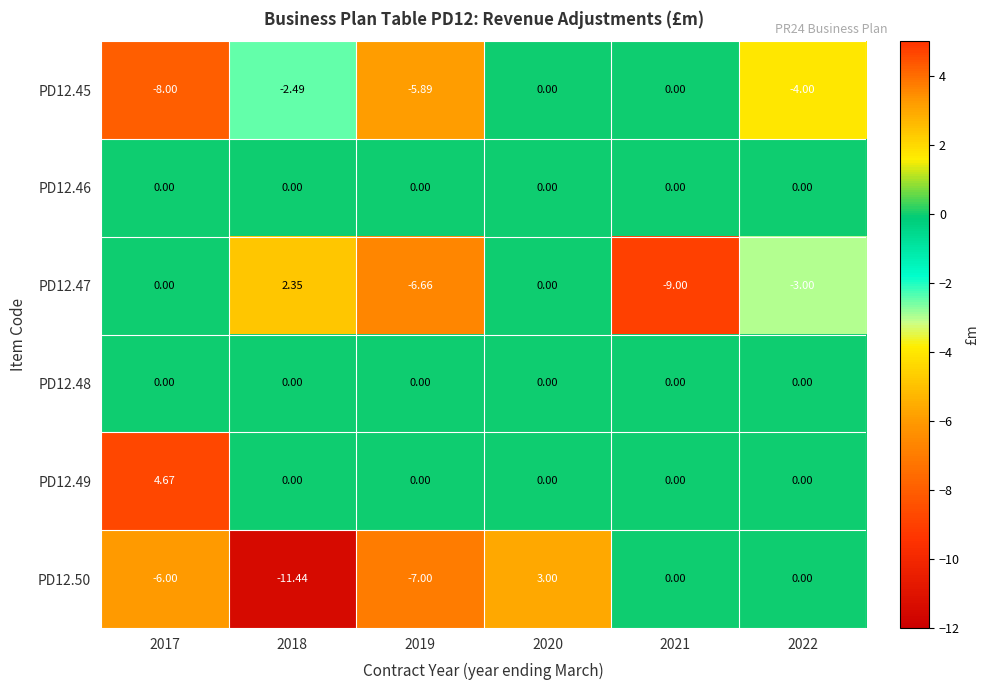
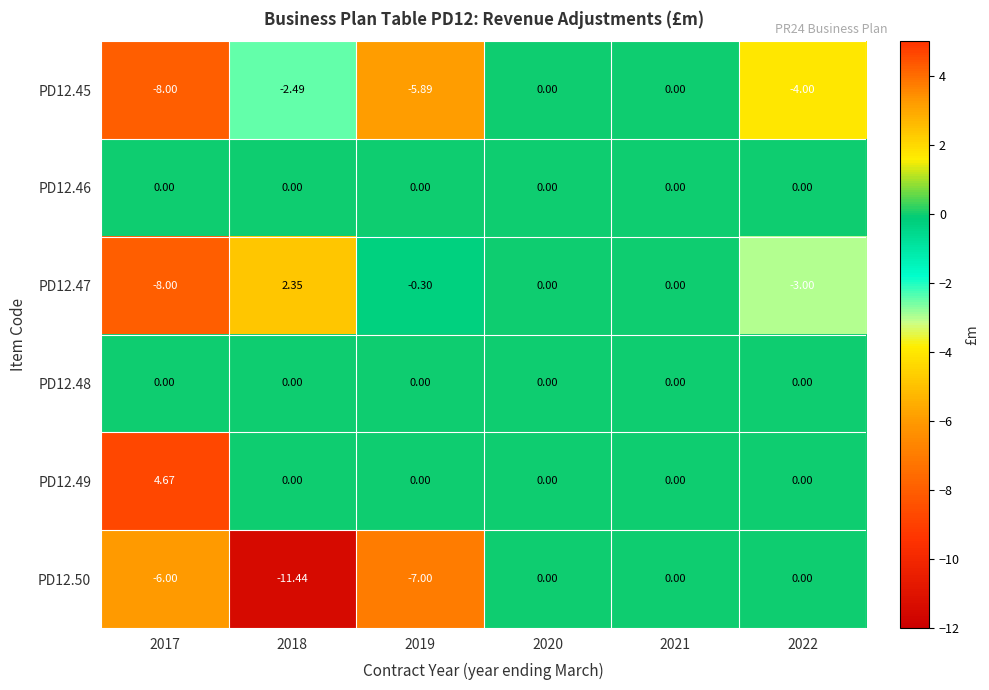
  {
    "PD12.45": {
      "2017": -8.00,
      "2018": -2.49,
      "2019": -5.89,
      "2020": 0.00,
      "2021": 0.00,
      "2022": -4.00
    },
    "PD12.46": {
      "2017": 0.00,
      "2018": 0.00,
      "2019": 0.00,
      "2020": 0.00,
      "2021": 0.00,
      "2022": 0.00
    },
    "PD12.47": {
-     "2017": 0.00,
+     "2017": -8.00,
      "2018": 2.35,
-     "2019": -6.66,
+     "2019": -0.30,
      "2020": 0.00,
-     "2021": -9.00,
+     "2021": 0.00,
      "2022": -3.00
    },
    "PD12.48": {
      "2017": 0.00,
      "2018": 0.00,
      "2019": 0.00,
      "2020": 0.00,
      "2021": 0.00,
      "2022": 0.00
    },
    "PD12.49": {
      "2017": 4.67,
      "2018": 0.00,
      "2019": 0.00,
      "2020": 0.00,
      "2021": 0.00,
      "2022": 0.00
    },
    "PD12.50": {
      "2017": -6.00,
      "2018": -11.44,
      "2019": -7.00,
-     "2020": 3.00,
+     "2020": 0.00,
      "2021": 0.00,
      "2022": 0.00
    }
  }
